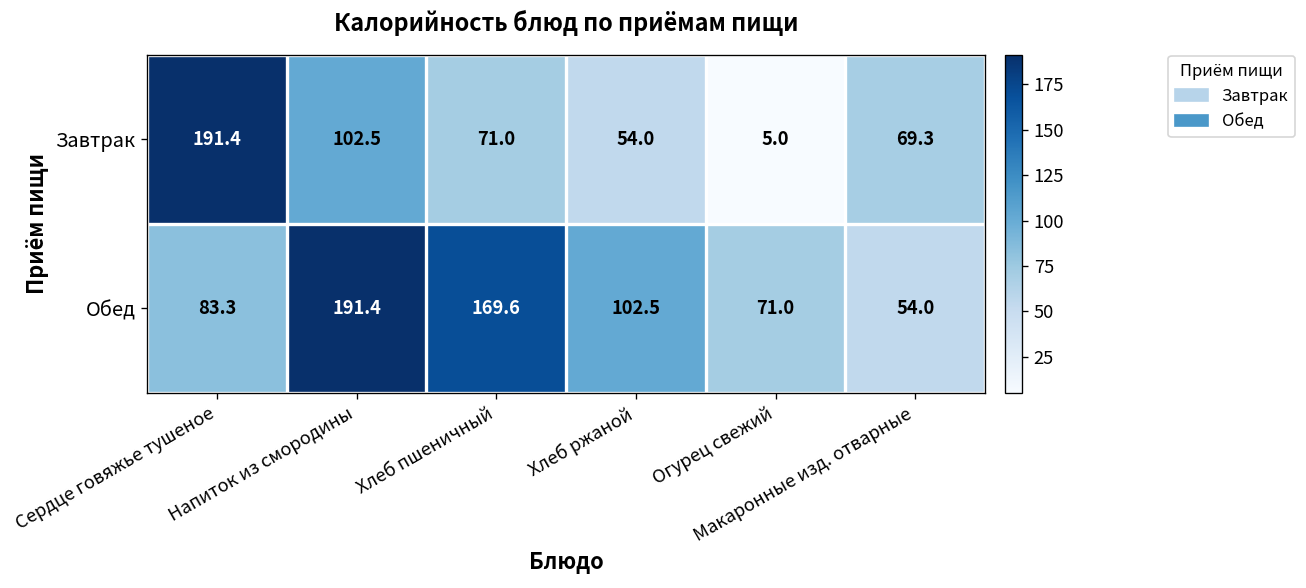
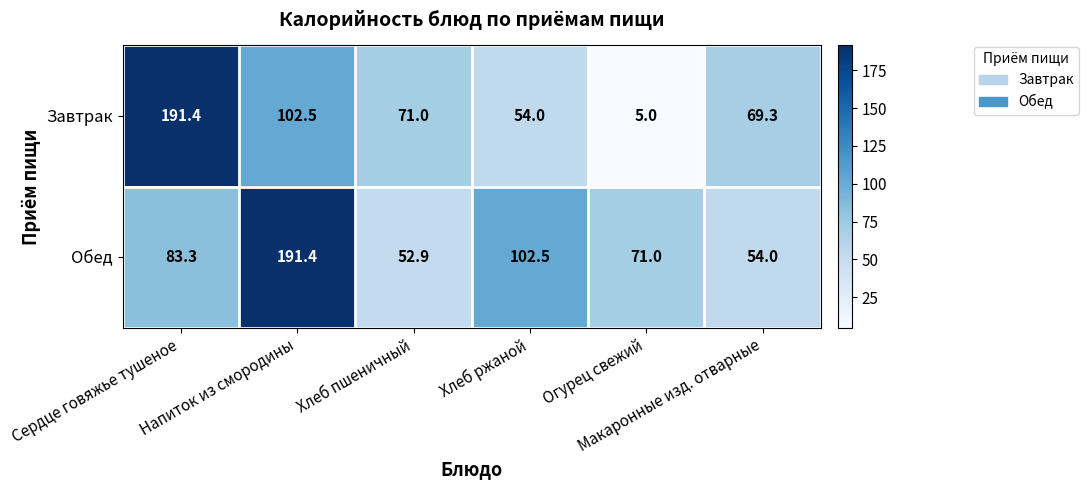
  {
    "Завтрак": {
      "Сердце говяжье тушеное": 191.4,
      "Напиток из смородины": 102.5,
      "Хлеб пшеничный": 71.0,
      "Хлеб ржаной": 54.0,
      "Огурец свежий": 5.0,
      "Макаронные изд. отварные": 69.3
    },
    "Обед": {
      "Сердце говяжье тушеное": 83.3,
      "Напиток из смородины": 191.4,
-     "Хлеб пшеничный": 169.6,
+     "Хлеб пшеничный": 52.9,
      "Хлеб ржаной": 102.5,
      "Огурец свежий": 71.0,
      "Макаронные изд. отварные": 54.0
    }
  }
